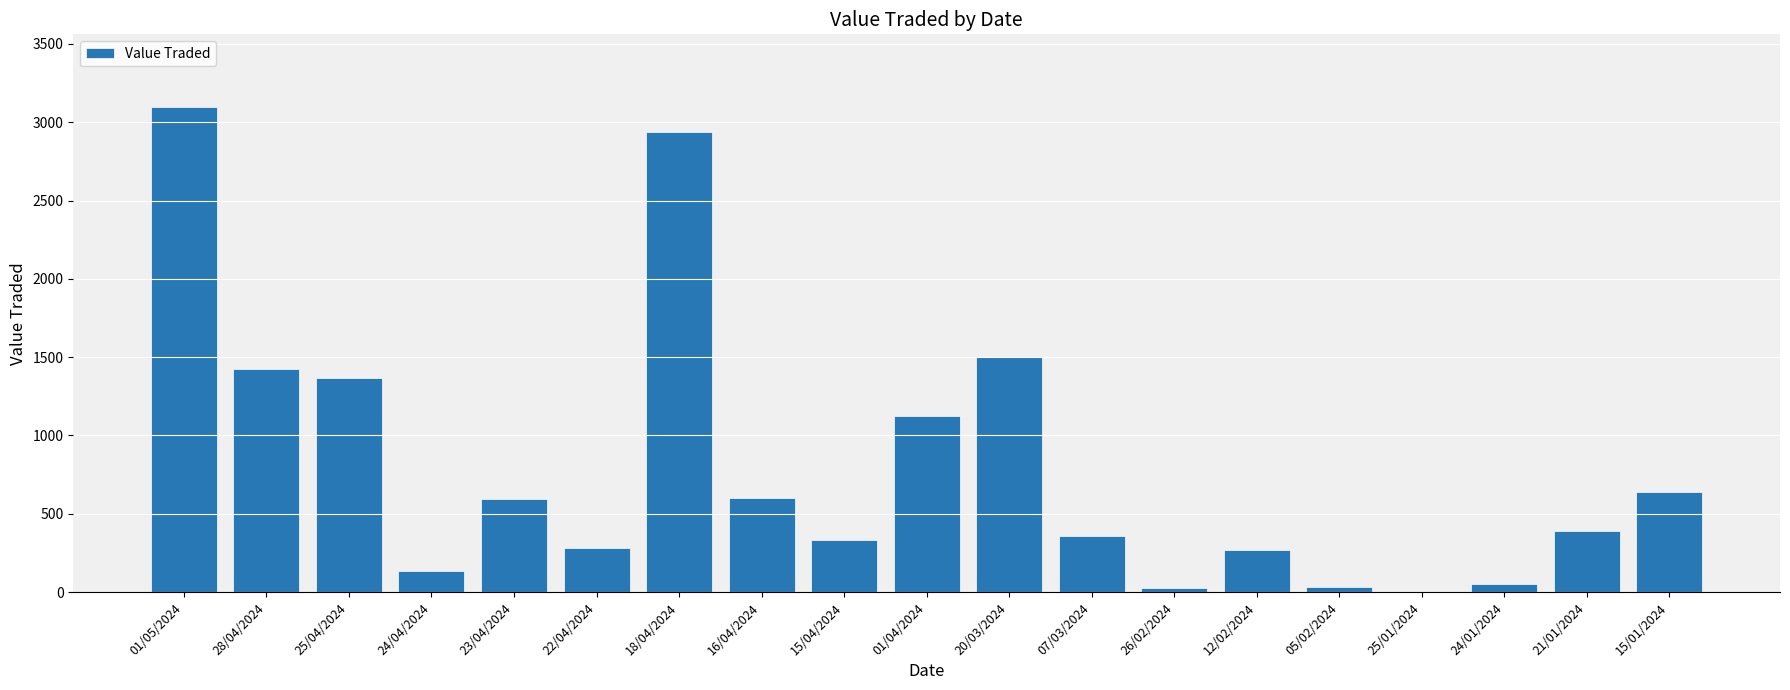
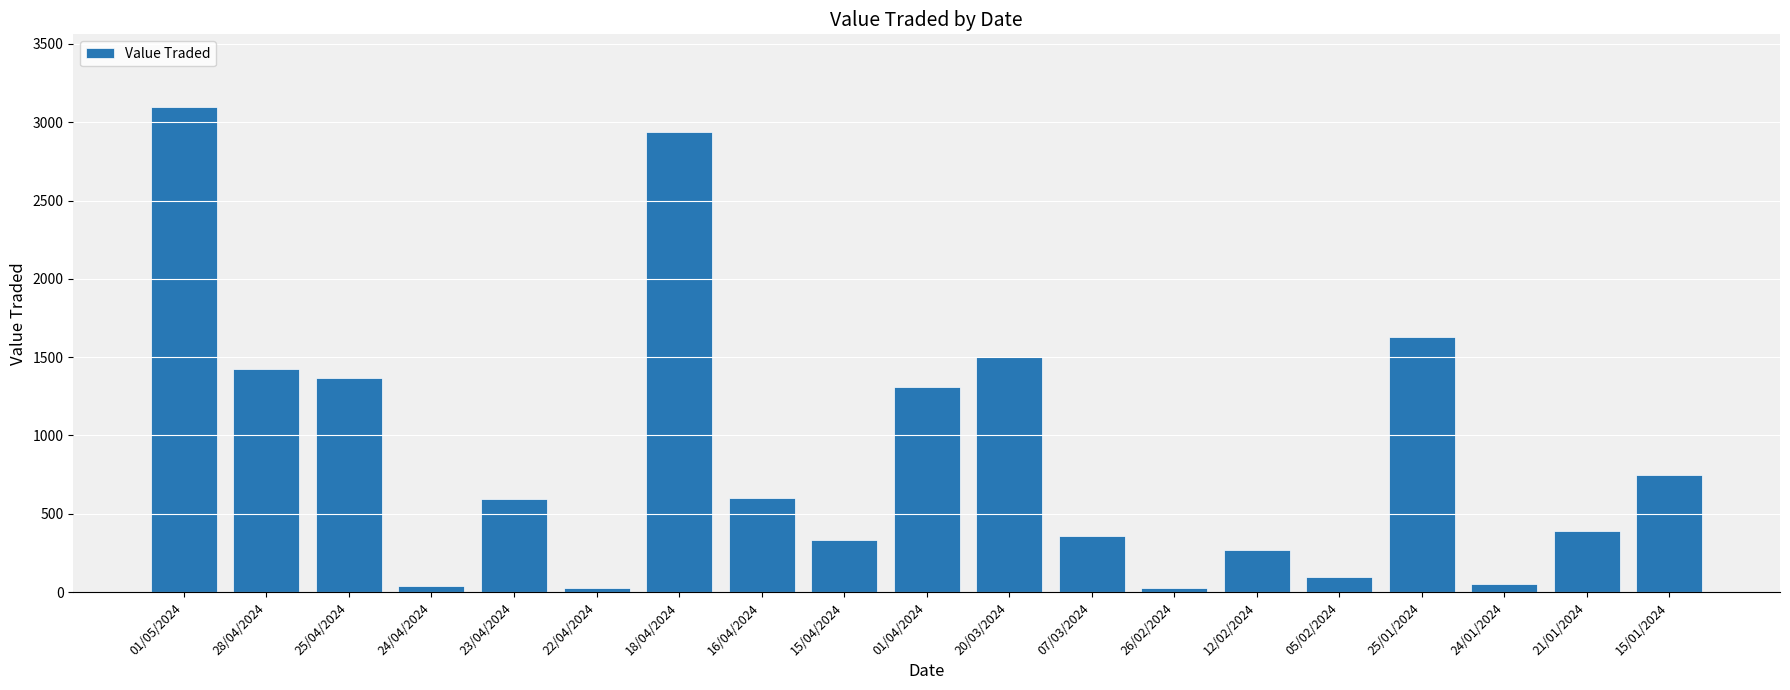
  {
    "01/05/2024": 3100,
    "28/04/2024": 1420,
    "25/04/2024": 1370,
-   "24/04/2024": 140,
+   "24/04/2024": 40,
    "23/04/2024": 590,
-   "22/04/2024": 280,
+   "22/04/2024": 30,
    "18/04/2024": 2940,
    "16/04/2024": 600,
    "15/04/2024": 330,
-   "01/04/2024": 1130,
+   "01/04/2024": 1310,
    "20/03/2024": 1500,
    "07/03/2024": 360,
    "26/02/2024": 20,
    "12/02/2024": 270,
-   "05/02/2024": 30,
-   "25/01/2024": 0,
+   "05/02/2024": 100,
+   "25/01/2024": 1630,
    "24/01/2024": 50,
    "21/01/2024": 390,
-   "15/01/2024": 640
+   "15/01/2024": 750
  }
